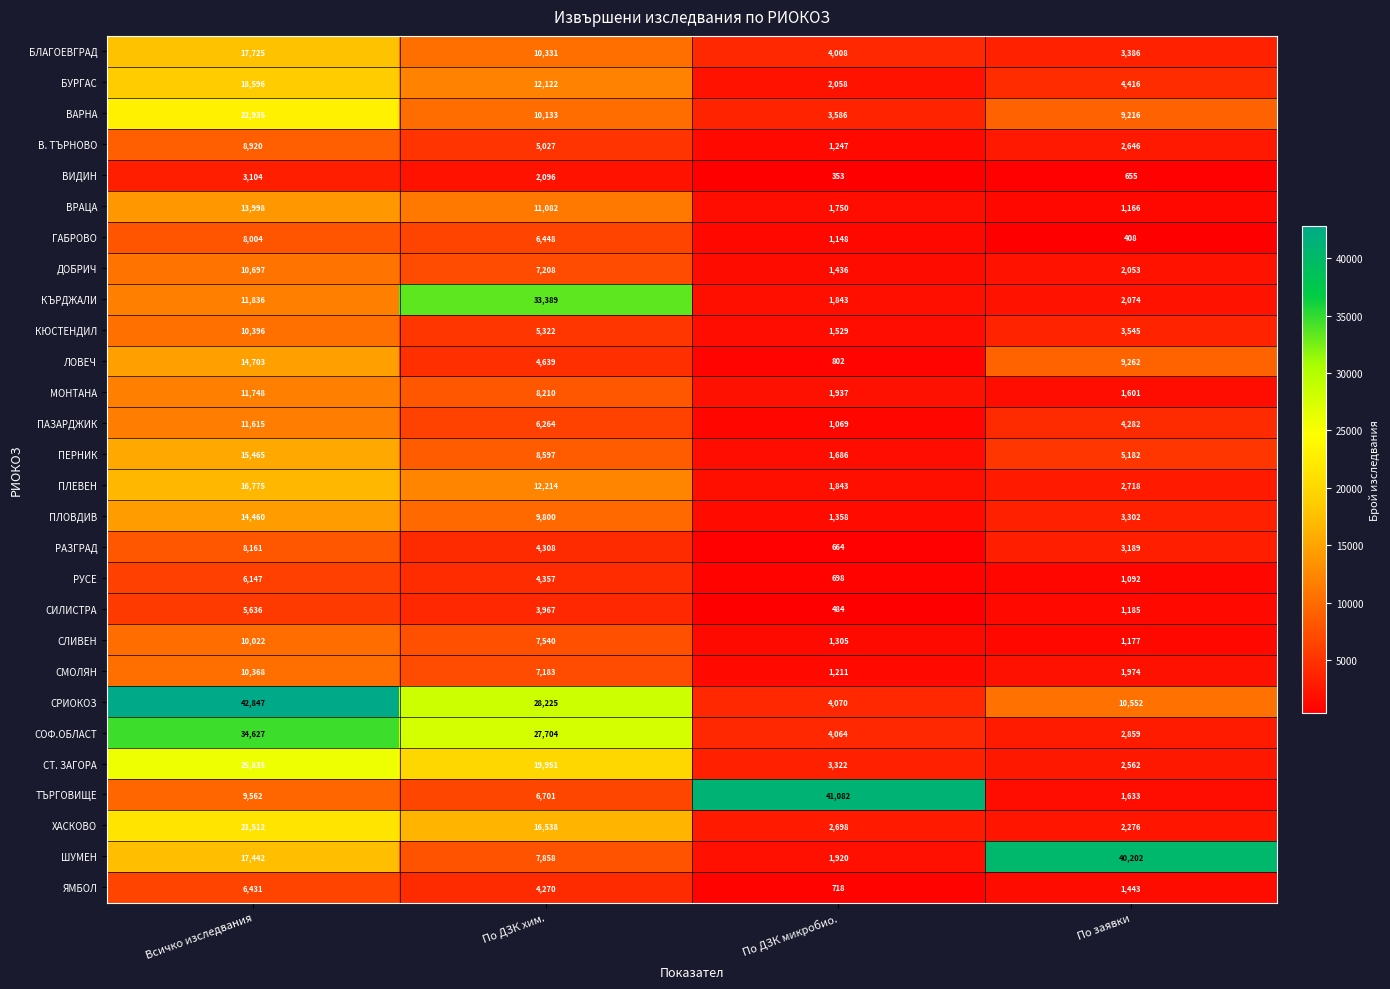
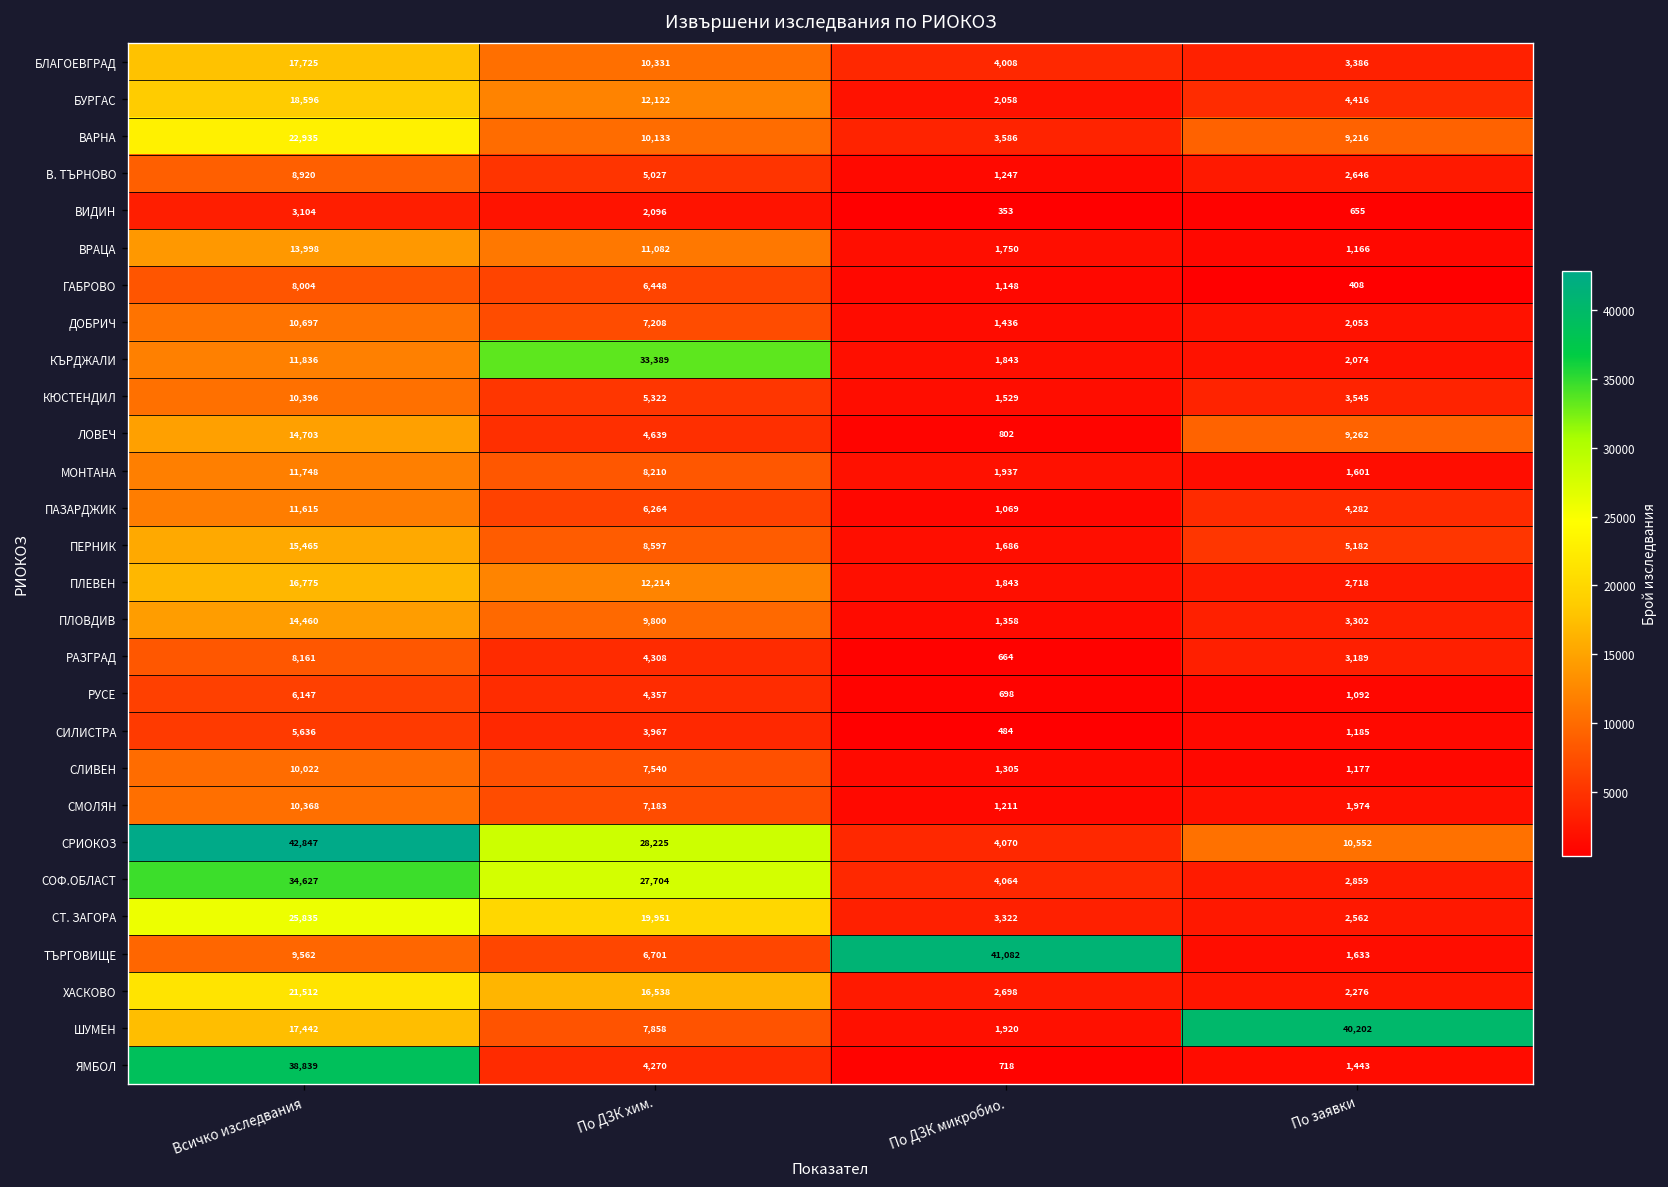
  {
    "БЛАГОЕВГРАД": {
      "Всичко изследвания": "17,725",
      "По ДЗК хим.": "10,331",
      "По ДЗК микробио.": "4,008",
      "По заявки": "3,386"
    },
    "БУРГАС": {
      "Всичко изследвания": "18,596",
      "По ДЗК хим.": "12,122",
      "По ДЗК микробио.": "2,058",
      "По заявки": "4,416"
    },
    "ВАРНА": {
      "Всичко изследвания": "22,935",
      "По ДЗК хим.": "10,133",
      "По ДЗК микробио.": "3,586",
      "По заявки": "9,216"
    },
    "В. ТЪРНОВО": {
      "Всичко изследвания": "8,920",
      "По ДЗК хим.": "5,027",
      "По ДЗК микробио.": "1,247",
      "По заявки": "2,646"
    },
    "ВИДИН": {
      "Всичко изследвания": "3,104",
      "По ДЗК хим.": "2,096",
      "По ДЗК микробио.": "353",
      "По заявки": "655"
    },
    "ВРАЦА": {
      "Всичко изследвания": "13,998",
      "По ДЗК хим.": "11,082",
      "По ДЗК микробио.": "1,750",
      "По заявки": "1,166"
    },
    "ГАБРОВО": {
      "Всичко изследвания": "8,004",
      "По ДЗК хим.": "6,448",
      "По ДЗК микробио.": "1,148",
      "По заявки": "408"
    },
    "ДОБРИЧ": {
      "Всичко изследвания": "10,697",
      "По ДЗК хим.": "7,208",
      "По ДЗК микробио.": "1,436",
      "По заявки": "2,053"
    },
    "КЪРДЖАЛИ": {
      "Всичко изследвания": "11,836",
      "По ДЗК хим.": "33,389",
      "По ДЗК микробио.": "1,843",
      "По заявки": "2,074"
    },
    "КЮСТЕНДИЛ": {
      "Всичко изследвания": "10,396",
      "По ДЗК хим.": "5,322",
      "По ДЗК микробио.": "1,529",
      "По заявки": "3,545"
    },
    "ЛОВЕЧ": {
      "Всичко изследвания": "14,703",
      "По ДЗК хим.": "4,639",
      "По ДЗК микробио.": "802",
      "По заявки": "9,262"
    },
    "МОНТАНА": {
      "Всичко изследвания": "11,748",
      "По ДЗК хим.": "8,210",
      "По ДЗК микробио.": "1,937",
      "По заявки": "1,601"
    },
    "ПАЗАРДЖИК": {
      "Всичко изследвания": "11,615",
      "По ДЗК хим.": "6,264",
      "По ДЗК микробио.": "1,069",
      "По заявки": "4,282"
    },
    "ПЕРНИК": {
      "Всичко изследвания": "15,465",
      "По ДЗК хим.": "8,597",
      "По ДЗК микробио.": "1,686",
      "По заявки": "5,182"
    },
    "ПЛЕВЕН": {
      "Всичко изследвания": "16,775",
      "По ДЗК хим.": "12,214",
      "По ДЗК микробио.": "1,843",
      "По заявки": "2,718"
    },
    "ПЛОВДИВ": {
      "Всичко изследвания": "14,460",
      "По ДЗК хим.": "9,800",
      "По ДЗК микробио.": "1,358",
      "По заявки": "3,302"
    },
    "РАЗГРАД": {
      "Всичко изследвания": "8,161",
      "По ДЗК хим.": "4,308",
      "По ДЗК микробио.": "664",
      "По заявки": "3,189"
    },
    "РУСЕ": {
      "Всичко изследвания": "6,147",
      "По ДЗК хим.": "4,357",
      "По ДЗК микробио.": "698",
      "По заявки": "1,092"
    },
    "СИЛИСТРА": {
      "Всичко изследвания": "5,636",
      "По ДЗК хим.": "3,967",
      "По ДЗК микробио.": "484",
      "По заявки": "1,185"
    },
    "СЛИВЕН": {
      "Всичко изследвания": "10,022",
      "По ДЗК хим.": "7,540",
      "По ДЗК микробио.": "1,305",
      "По заявки": "1,177"
    },
    "СМОЛЯН": {
      "Всичко изследвания": "10,368",
      "По ДЗК хим.": "7,183",
      "По ДЗК микробио.": "1,211",
      "По заявки": "1,974"
    },
    "СРИОКОЗ": {
      "Всичко изследвания": "42,847",
      "По ДЗК хим.": "28,225",
      "По ДЗК микробио.": "4,070",
      "По заявки": "10,552"
    },
    "СОФ.ОБЛАСТ": {
      "Всичко изследвания": "34,627",
      "По ДЗК хим.": "27,704",
      "По ДЗК микробио.": "4,064",
      "По заявки": "2,859"
    },
    "СТ. ЗАГОРА": {
      "Всичко изследвания": "25,835",
      "По ДЗК хим.": "19,951",
      "По ДЗК микробио.": "3,322",
      "По заявки": "2,562"
    },
    "ТЪРГОВИЩЕ": {
      "Всичко изследвания": "9,562",
      "По ДЗК хим.": "6,701",
      "По ДЗК микробио.": "41,082",
      "По заявки": "1,633"
    },
    "ХАСКОВО": {
      "Всичко изследвания": "21,512",
      "По ДЗК хим.": "16,538",
      "По ДЗК микробио.": "2,698",
      "По заявки": "2,276"
    },
    "ШУМЕН": {
      "Всичко изследвания": "17,442",
      "По ДЗК хим.": "7,858",
      "По ДЗК микробио.": "1,920",
      "По заявки": "40,202"
    },
    "ЯМБОЛ": {
-     "Всичко изследвания": "6,431",
+     "Всичко изследвания": "38,839",
      "По ДЗК хим.": "4,270",
      "По ДЗК микробио.": "718",
      "По заявки": "1,443"
    }
  }
